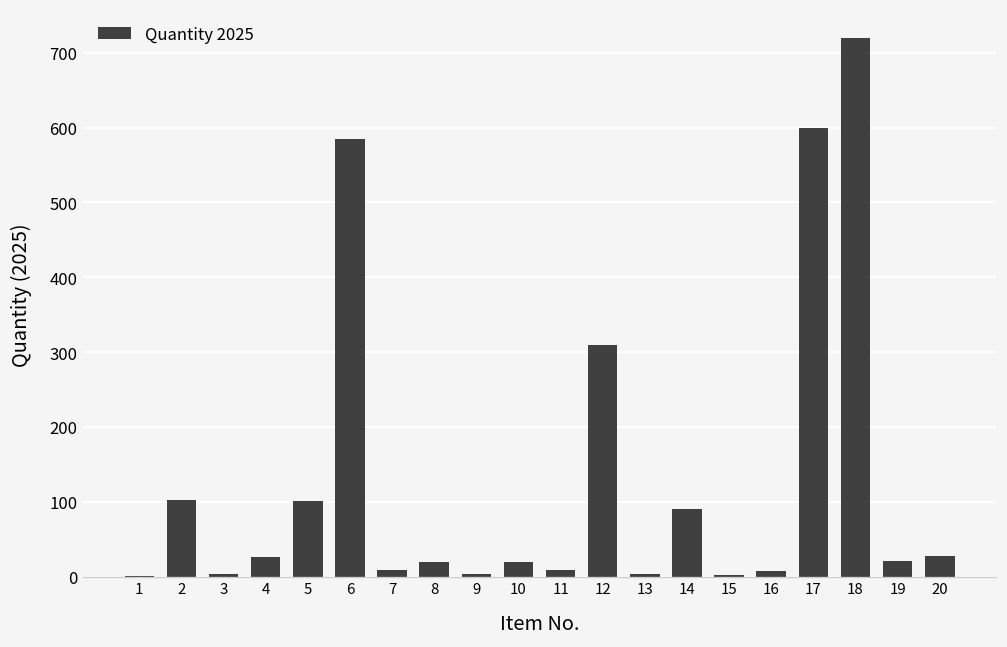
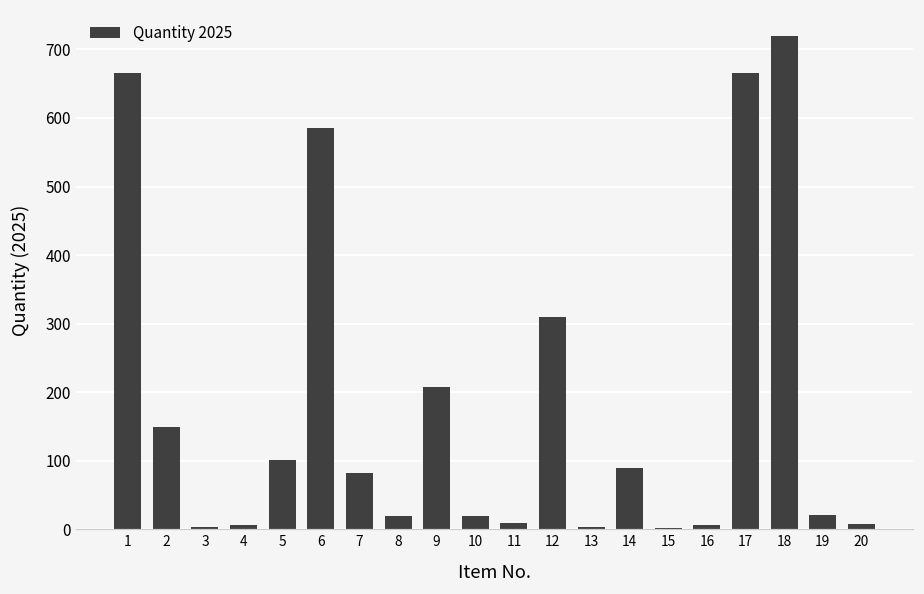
  {
-   "1": 0,
-   "2": 100,
-   "4": 30,
+   "1": 670,
+   "2": 150,
+   "4": 10,
    "5": 100,
    "6": 590,
-   "7": 10,
+   "7": 80,
    "8": 20,
-   "9": 0,
+   "9": 210,
    "10": 20,
    "11": 10,
    "12": 310,
    "14": 90,
    "16": 10,
-   "17": 600,
+   "17": 670,
    "18": 720,
    "19": 20,
-   "20": 30
+   "20": 10
  }
